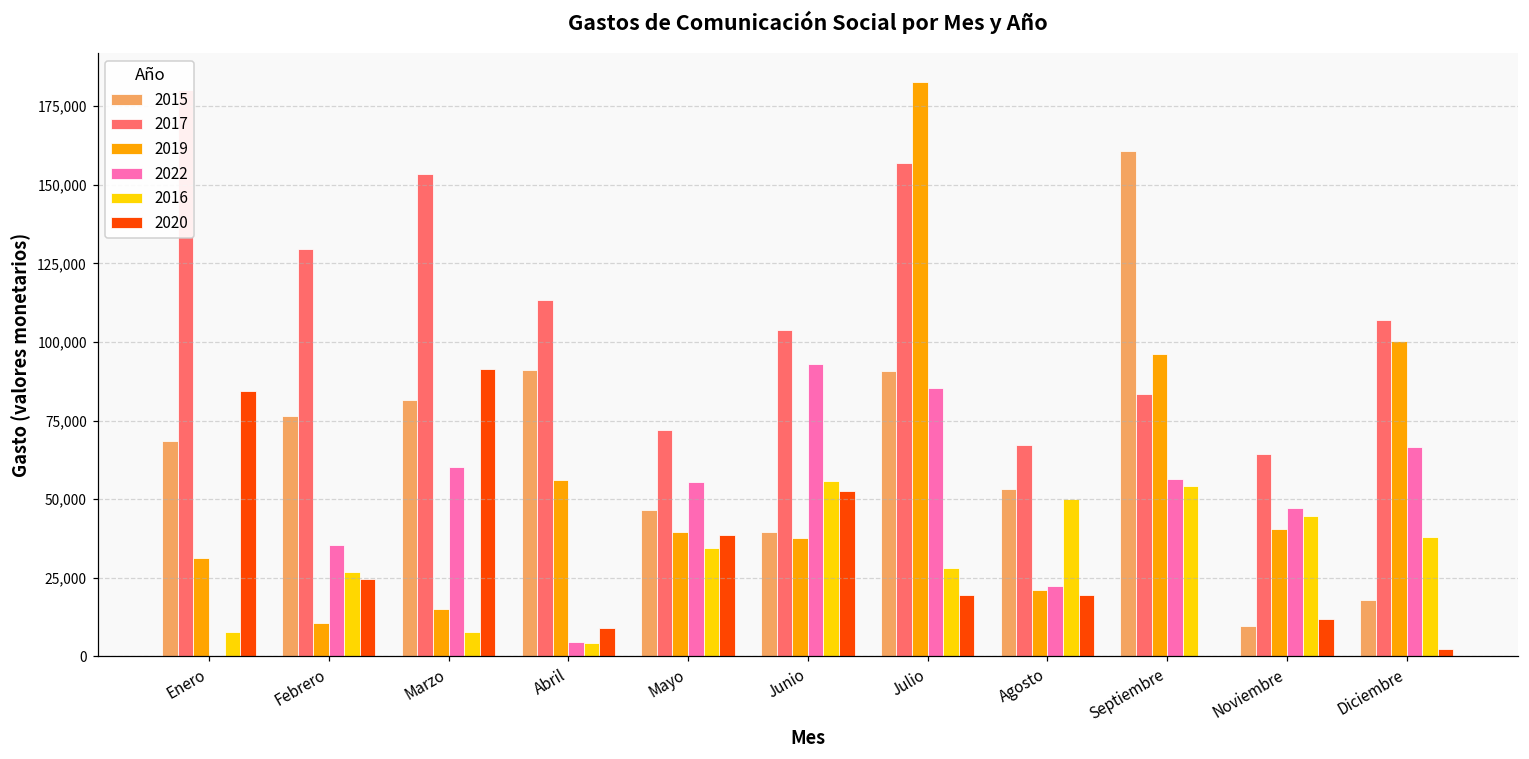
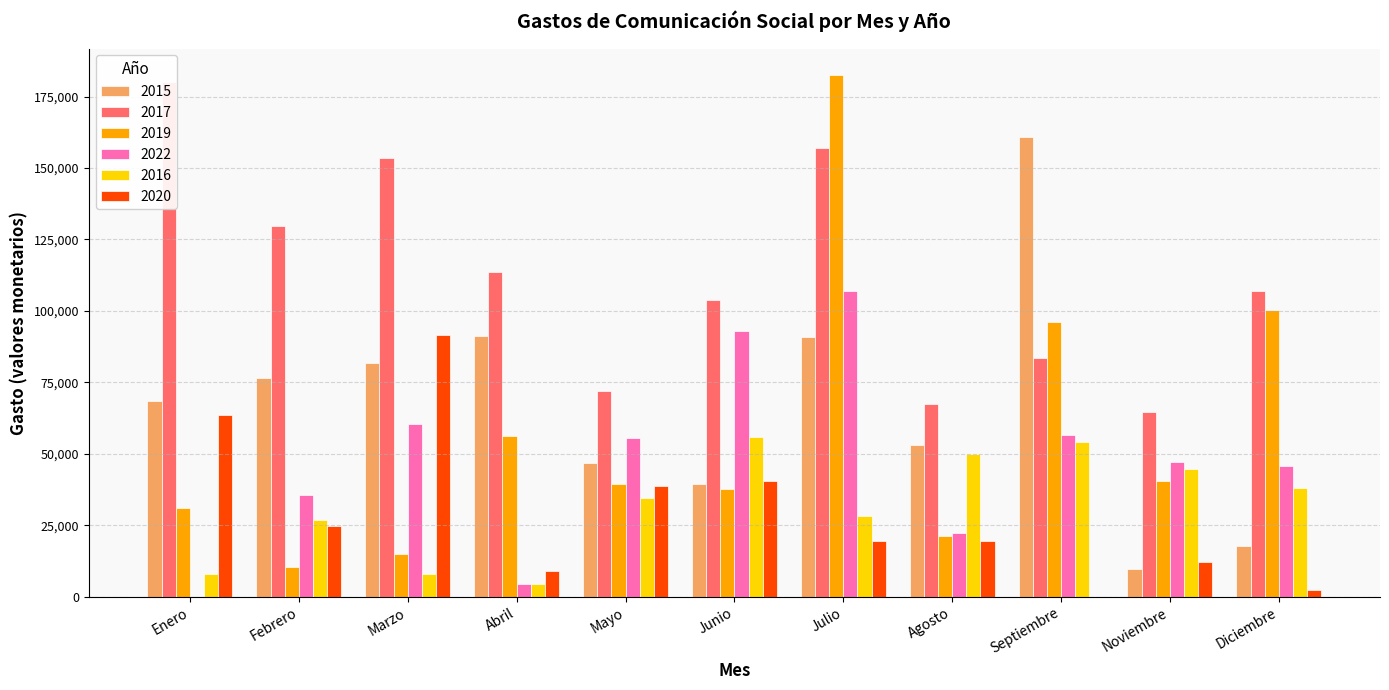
  {
    "2022": {
      "Enero": "0",
      "Febrero": "35,000",
      "Marzo": "60,000",
      "Abril": "5,000",
      "Mayo": "55,000",
      "Junio": "93,000",
-     "Julio": "85,000",
+     "Julio": "107,000",
      "Agosto": "22,000",
      "Septiembre": "56,000",
      "Noviembre": "47,000",
-     "Diciembre": "67,000"
+     "Diciembre": "46,000"
    },
    "2020": {
-     "Enero": "85,000",
+     "Enero": "63,000",
      "Febrero": "25,000",
      "Marzo": "91,000",
      "Abril": "9,000",
      "Mayo": "39,000",
-     "Junio": "53,000",
+     "Junio": "41,000",
      "Julio": "19,000",
      "Agosto": "19,000",
      "Septiembre": "0",
      "Noviembre": "12,000",
      "Diciembre": "2,000"
    }
  }
